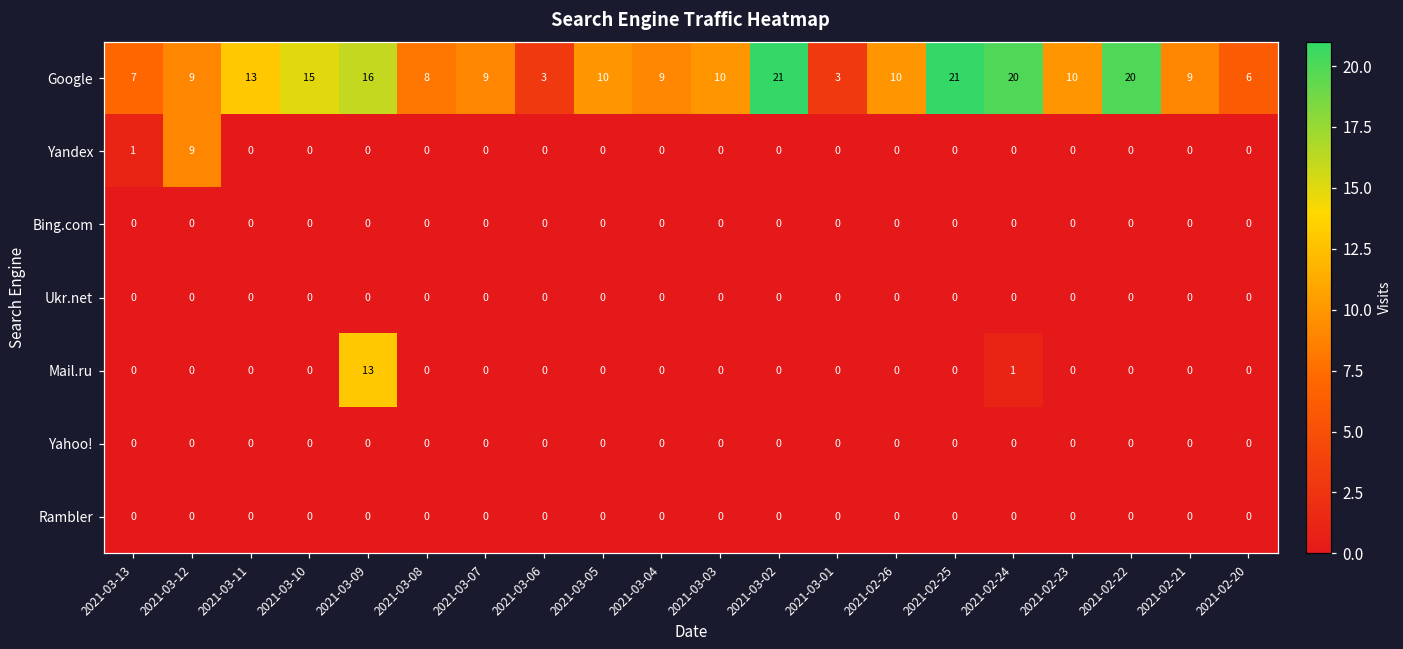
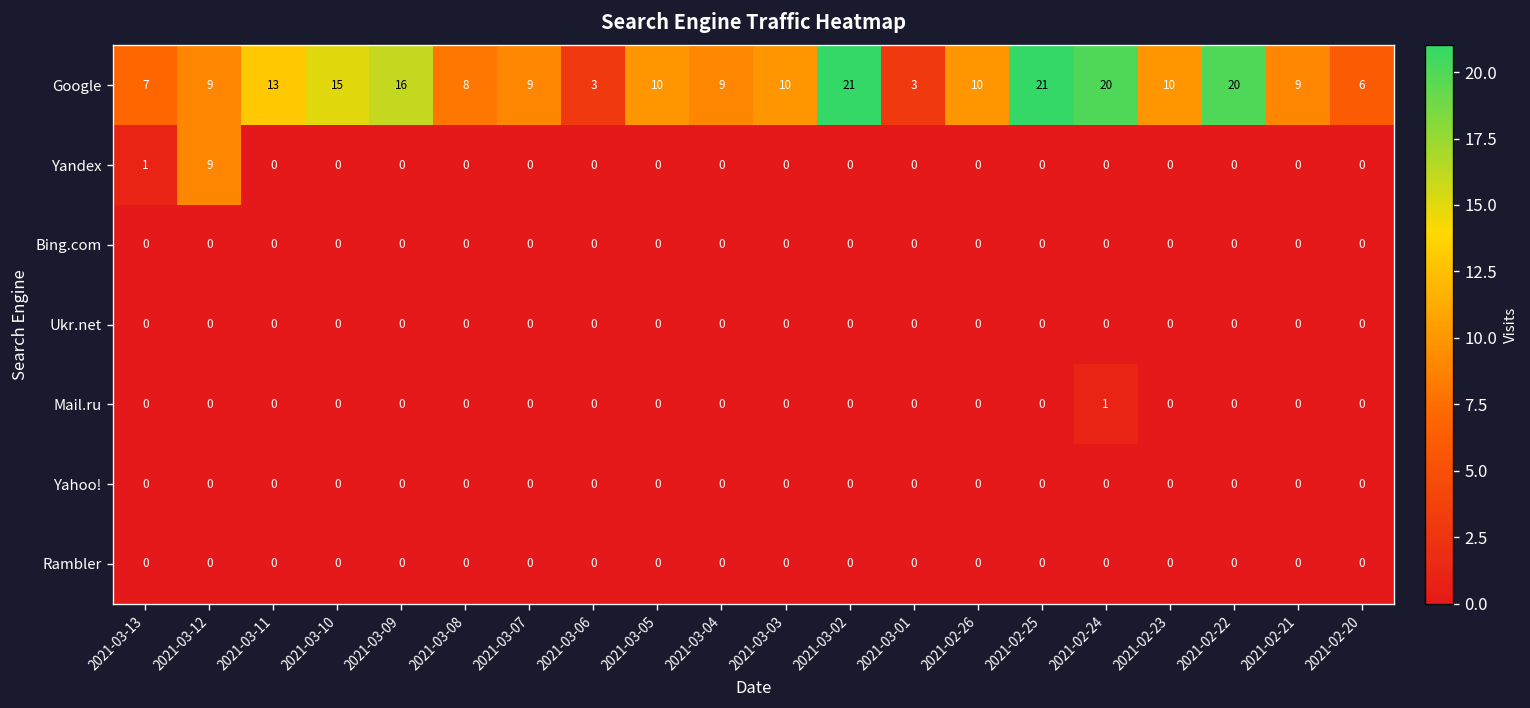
  {
    "Google": {
      "2021-03-13": 7,
      "2021-03-12": 9,
      "2021-03-11": 13,
      "2021-03-10": 15,
      "2021-03-09": 16,
      "2021-03-08": 8,
      "2021-03-07": 9,
      "2021-03-06": 3,
      "2021-03-05": 10,
      "2021-03-04": 9,
      "2021-03-03": 10,
      "2021-03-02": 21,
      "2021-03-01": 3,
      "2021-02-26": 10,
      "2021-02-25": 21,
      "2021-02-24": 20,
      "2021-02-23": 10,
      "2021-02-22": 20,
      "2021-02-21": 9,
      "2021-02-20": 6
    },
    "Yandex": {
      "2021-03-13": 1,
      "2021-03-12": 9,
      "2021-03-11": 0,
      "2021-03-10": 0,
      "2021-03-09": 0,
      "2021-03-08": 0,
      "2021-03-07": 0,
      "2021-03-06": 0,
      "2021-03-05": 0,
      "2021-03-04": 0,
      "2021-03-03": 0,
      "2021-03-02": 0,
      "2021-03-01": 0,
      "2021-02-26": 0,
      "2021-02-25": 0,
      "2021-02-24": 0,
      "2021-02-23": 0,
      "2021-02-22": 0,
      "2021-02-21": 0,
      "2021-02-20": 0
    },
    "Bing.com": {
      "2021-03-13": 0,
      "2021-03-12": 0,
      "2021-03-11": 0,
      "2021-03-10": 0,
      "2021-03-09": 0,
      "2021-03-08": 0,
      "2021-03-07": 0,
      "2021-03-06": 0,
      "2021-03-05": 0,
      "2021-03-04": 0,
      "2021-03-03": 0,
      "2021-03-02": 0,
      "2021-03-01": 0,
      "2021-02-26": 0,
      "2021-02-25": 0,
      "2021-02-24": 0,
      "2021-02-23": 0,
      "2021-02-22": 0,
      "2021-02-21": 0,
      "2021-02-20": 0
    },
    "Ukr.net": {
      "2021-03-13": 0,
      "2021-03-12": 0,
      "2021-03-11": 0,
      "2021-03-10": 0,
      "2021-03-09": 0,
      "2021-03-08": 0,
      "2021-03-07": 0,
      "2021-03-06": 0,
      "2021-03-05": 0,
      "2021-03-04": 0,
      "2021-03-03": 0,
      "2021-03-02": 0,
      "2021-03-01": 0,
      "2021-02-26": 0,
      "2021-02-25": 0,
      "2021-02-24": 0,
      "2021-02-23": 0,
      "2021-02-22": 0,
      "2021-02-21": 0,
      "2021-02-20": 0
    },
    "Mail.ru": {
      "2021-03-13": 0,
      "2021-03-12": 0,
      "2021-03-11": 0,
      "2021-03-10": 0,
-     "2021-03-09": 13,
+     "2021-03-09": 0,
      "2021-03-08": 0,
      "2021-03-07": 0,
      "2021-03-06": 0,
      "2021-03-05": 0,
      "2021-03-04": 0,
      "2021-03-03": 0,
      "2021-03-02": 0,
      "2021-03-01": 0,
      "2021-02-26": 0,
      "2021-02-25": 0,
      "2021-02-24": 1,
      "2021-02-23": 0,
      "2021-02-22": 0,
      "2021-02-21": 0,
      "2021-02-20": 0
    },
    "Yahoo!": {
      "2021-03-13": 0,
      "2021-03-12": 0,
      "2021-03-11": 0,
      "2021-03-10": 0,
      "2021-03-09": 0,
      "2021-03-08": 0,
      "2021-03-07": 0,
      "2021-03-06": 0,
      "2021-03-05": 0,
      "2021-03-04": 0,
      "2021-03-03": 0,
      "2021-03-02": 0,
      "2021-03-01": 0,
      "2021-02-26": 0,
      "2021-02-25": 0,
      "2021-02-24": 0,
      "2021-02-23": 0,
      "2021-02-22": 0,
      "2021-02-21": 0,
      "2021-02-20": 0
    },
    "Rambler": {
      "2021-03-13": 0,
      "2021-03-12": 0,
      "2021-03-11": 0,
      "2021-03-10": 0,
      "2021-03-09": 0,
      "2021-03-08": 0,
      "2021-03-07": 0,
      "2021-03-06": 0,
      "2021-03-05": 0,
      "2021-03-04": 0,
      "2021-03-03": 0,
      "2021-03-02": 0,
      "2021-03-01": 0,
      "2021-02-26": 0,
      "2021-02-25": 0,
      "2021-02-24": 0,
      "2021-02-23": 0,
      "2021-02-22": 0,
      "2021-02-21": 0,
      "2021-02-20": 0
    }
  }
